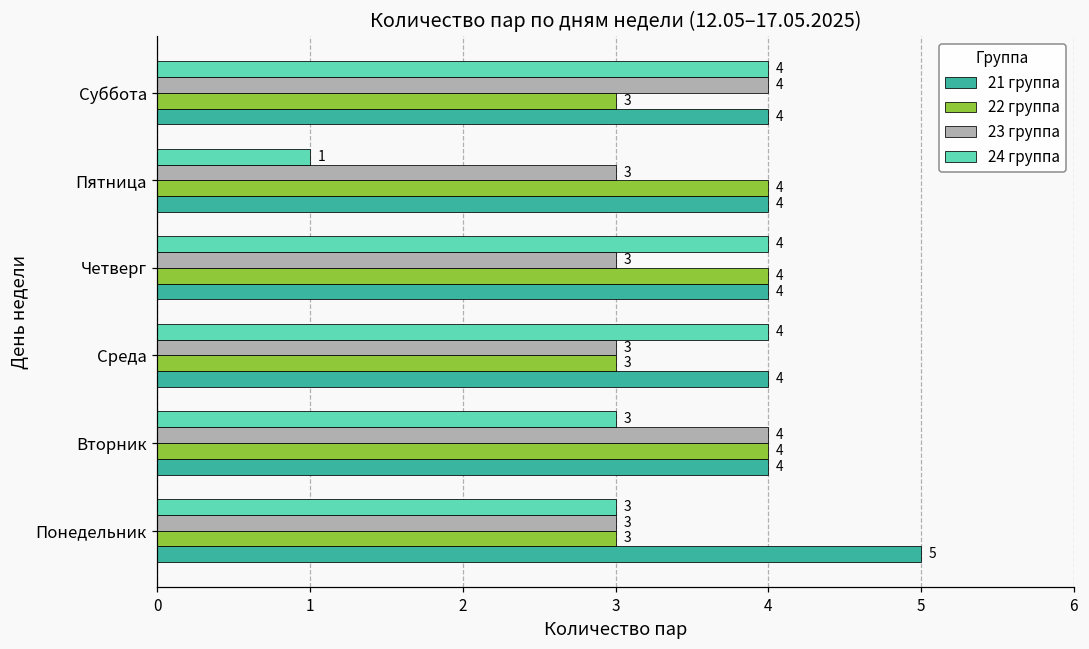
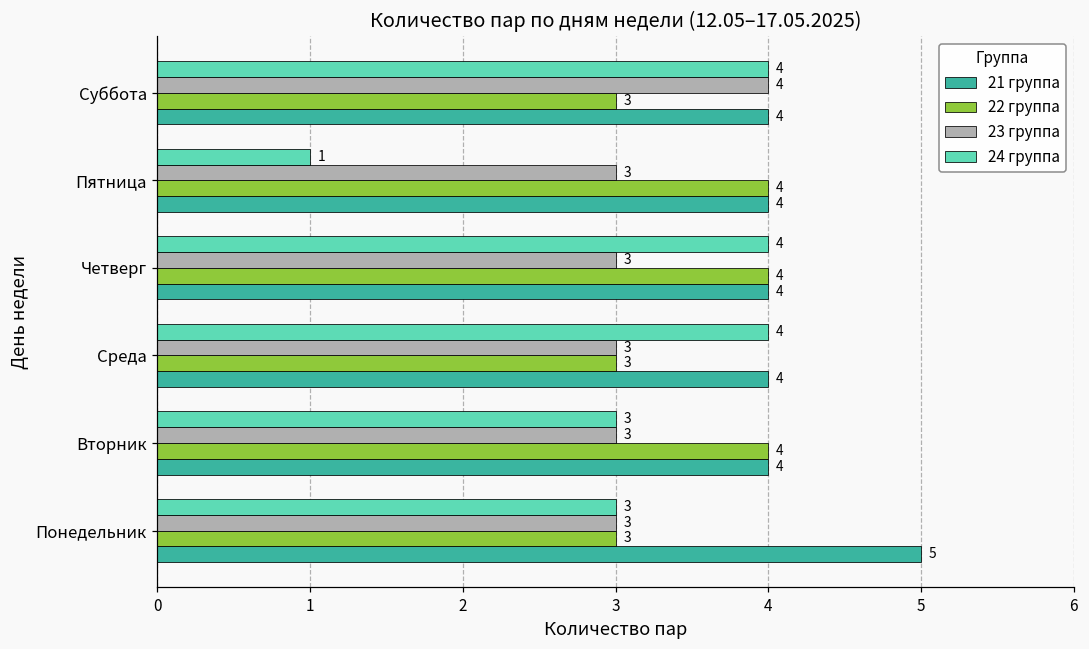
  {
    "22 группа": {
      "Суббота": 3,
      "Пятница": 4,
      "Четверг": 4,
      "Среда": 3,
      "Вторник": 4,
      "Понедельник": 3
    },
    "23 группа": {
      "Суббота": 4,
      "Пятница": 3,
      "Четверг": 3,
      "Среда": 3,
-     "Вторник": 4,
+     "Вторник": 3,
      "Понедельник": 3
    }
  }
